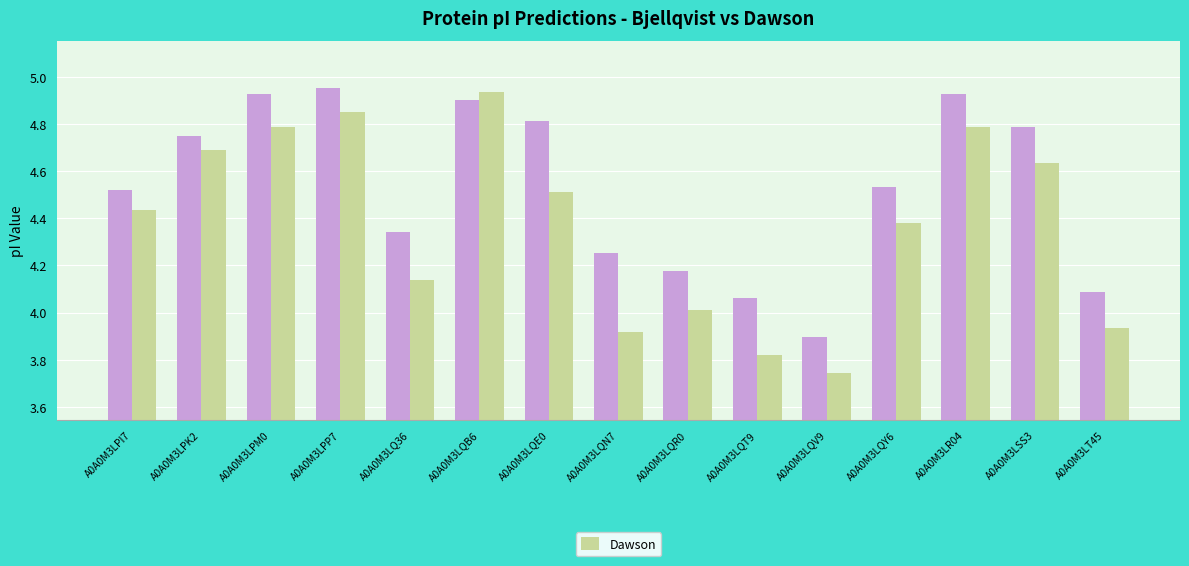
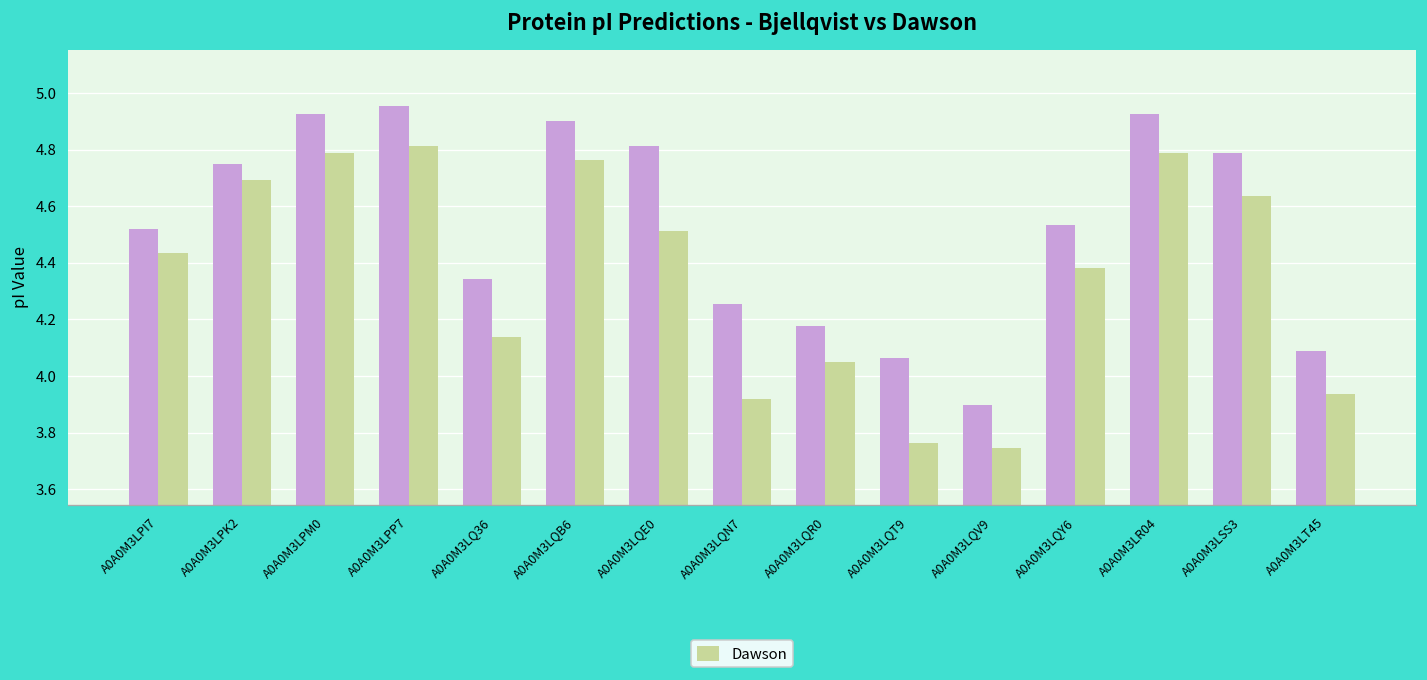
  {
    "Dawson": {
      "A0A0M3LPI7": 4.43,
      "A0A0M3LPK2": 4.69,
      "A0A0M3LPM0": 4.79,
-     "A0A0M3LPP7": 4.85,
+     "A0A0M3LPP7": 4.81,
      "A0A0M3LQ36": 4.14,
-     "A0A0M3LQB6": 4.94,
+     "A0A0M3LQB6": 4.76,
      "A0A0M3LQE0": 4.51,
      "A0A0M3LQN7": 3.92,
-     "A0A0M3LQR0": 4.01,
-     "A0A0M3LQT9": 3.82,
+     "A0A0M3LQR0": 4.05,
+     "A0A0M3LQT9": 3.76,
      "A0A0M3LQV9": 3.75,
      "A0A0M3LQY6": 4.38,
      "A0A0M3LR04": 4.79,
      "A0A0M3LSS3": 4.64,
      "A0A0M3LT45": 3.94
    }
  }
